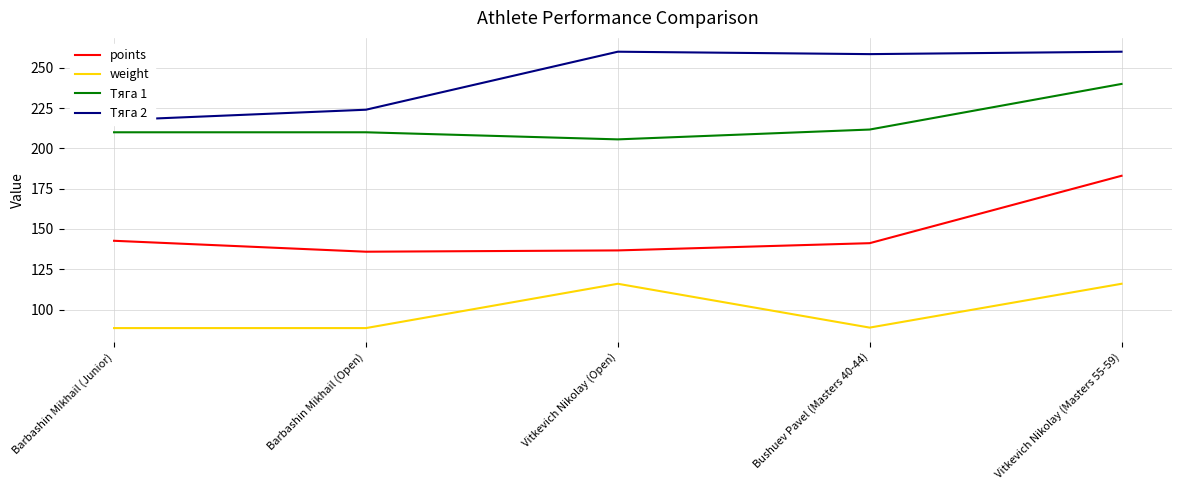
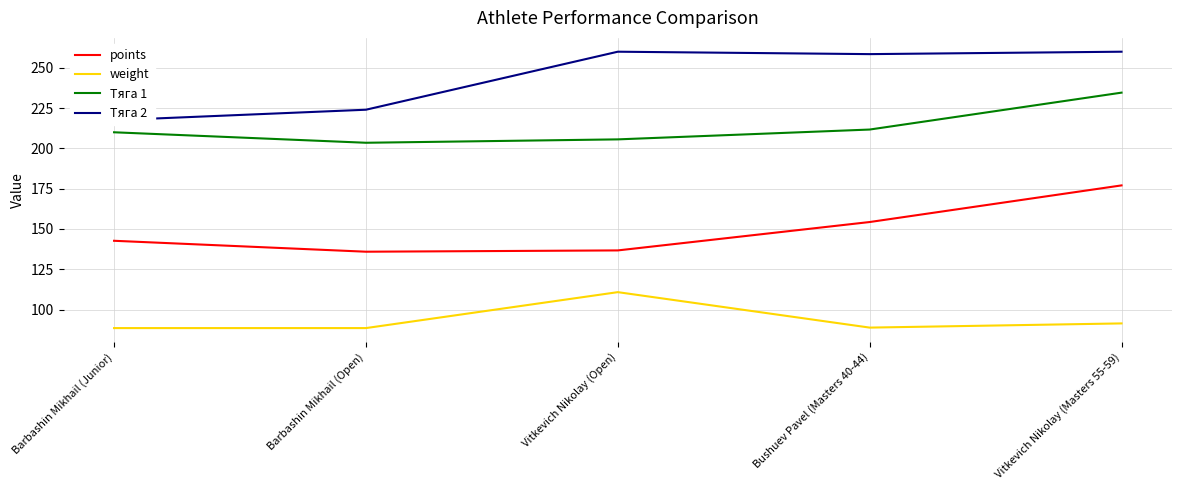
  {
    "points": {
      "Barbashin Mikhail (Junior)": 143,
      "Barbashin Mikhail (Open)": 136,
      "Vitkevich Nikolay (Open)": 137,
-     "Bushuev Pavel (Masters 40-44)": 141,
-     "Vitkevich Nikolay (Masters 55-59)": 183
+     "Bushuev Pavel (Masters 40-44)": 154,
+     "Vitkevich Nikolay (Masters 55-59)": 177
    },
    "weight": {
      "Barbashin Mikhail (Junior)": 89,
      "Barbashin Mikhail (Open)": 89,
-     "Vitkevich Nikolay (Open)": 116,
+     "Vitkevich Nikolay (Open)": 111,
      "Bushuev Pavel (Masters 40-44)": 89,
-     "Vitkevich Nikolay (Masters 55-59)": 116
+     "Vitkevich Nikolay (Masters 55-59)": 91
    },
    "Тяга 1": {
      "Barbashin Mikhail (Junior)": 210,
-     "Barbashin Mikhail (Open)": 210,
+     "Barbashin Mikhail (Open)": 204,
      "Vitkevich Nikolay (Open)": 206,
      "Bushuev Pavel (Masters 40-44)": 212,
-     "Vitkevich Nikolay (Masters 55-59)": 240
+     "Vitkevich Nikolay (Masters 55-59)": 235
    },
    "Тяга 2": {
      "Barbashin Mikhail (Open)": 224,
      "Vitkevich Nikolay (Open)": 260,
      "Bushuev Pavel (Masters 40-44)": 259,
      "Vitkevich Nikolay (Masters 55-59)": 260
    }
  }
